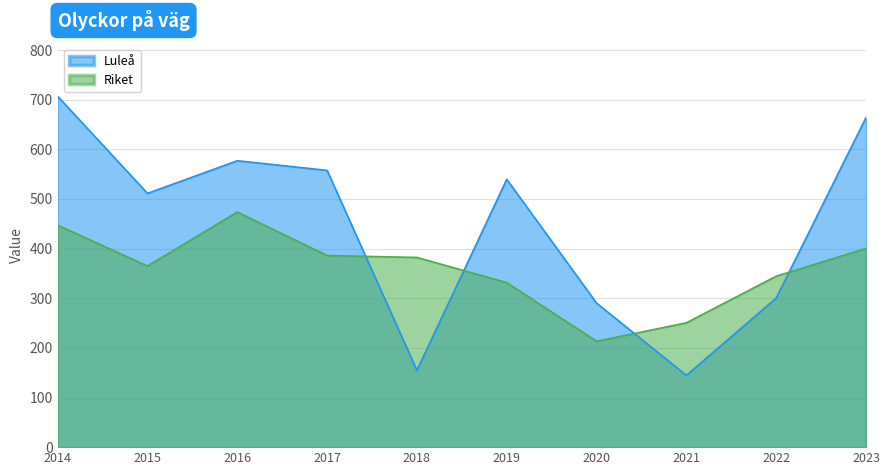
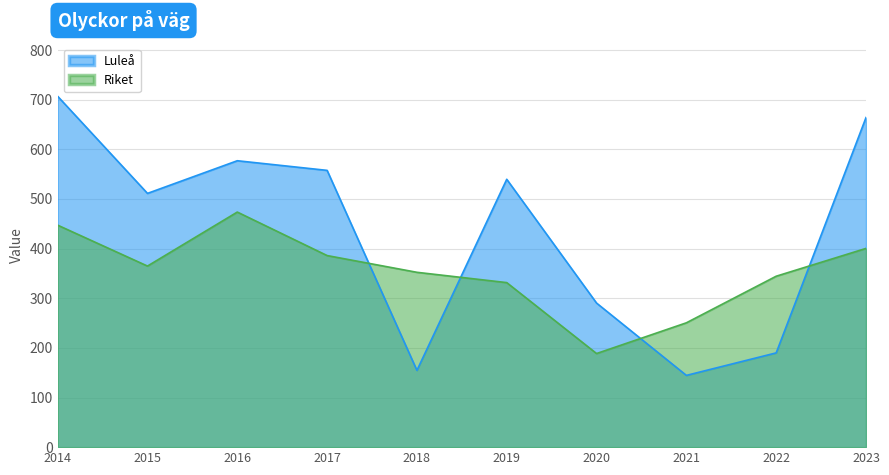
  {
    "Luleå": {
      "2014": 710,
      "2015": 510,
      "2016": 580,
      "2017": 560,
      "2018": 150,
      "2019": 540,
      "2020": 290,
      "2021": 140,
-     "2022": 300,
+     "2022": 190,
      "2023": 660
    },
    "Riket": {
      "2014": 450,
      "2015": 360,
      "2016": 470,
      "2017": 390,
-     "2018": 380,
+     "2018": 350,
      "2019": 330,
-     "2020": 210,
+     "2020": 190,
      "2021": 250,
      "2022": 340,
      "2023": 400
    }
  }
